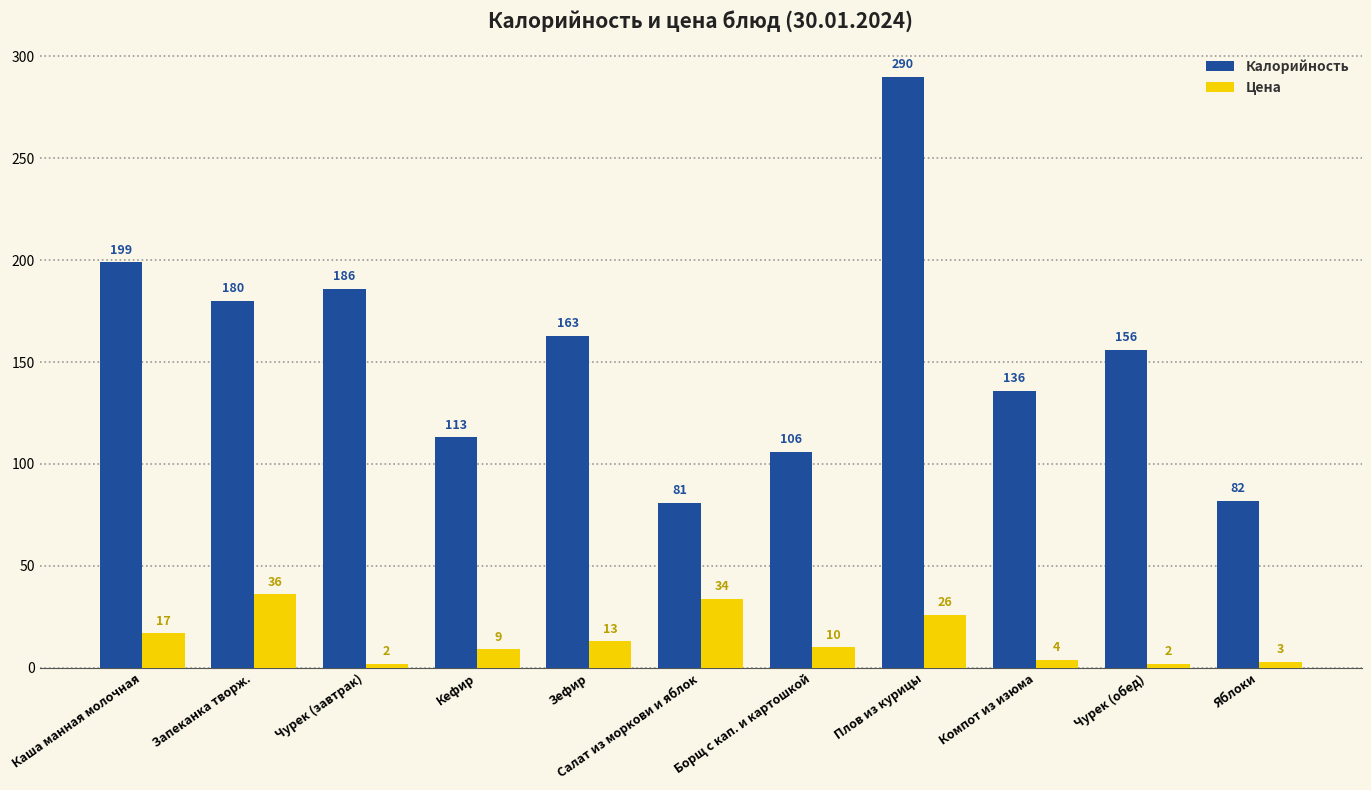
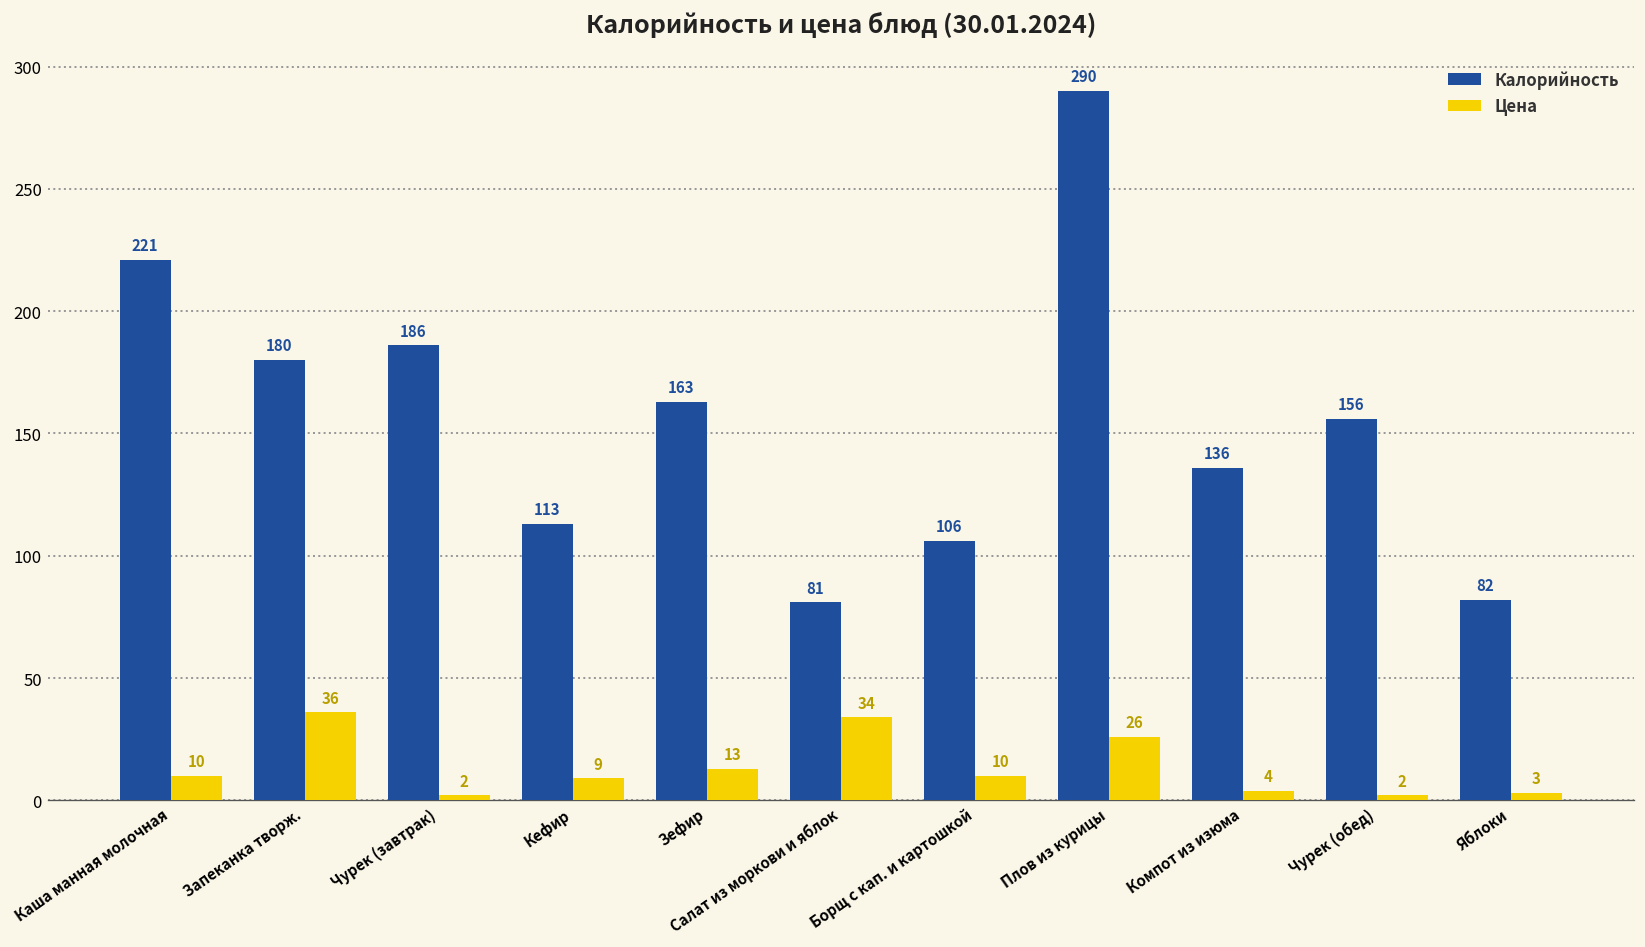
  {
    "Калорийность": {
-     "Каша манная молочная": 199,
+     "Каша манная молочная": 221,
      "Запеканка творж.": 180,
      "Чурек (завтрак)": 186,
      "Кефир": 113,
      "Зефир": 163,
      "Салат из моркови и яблок": 81,
      "Борщ с кап. и картошкой": 106,
      "Плов из курицы": 290,
      "Компот из изюма": 136,
      "Чурек (обед)": 156,
      "Яблоки": 82
    },
    "Цена": {
-     "Каша манная молочная": 17,
+     "Каша манная молочная": 10,
      "Запеканка творж.": 36,
      "Чурек (завтрак)": 2,
      "Кефир": 9,
      "Зефир": 13,
      "Салат из моркови и яблок": 34,
      "Борщ с кап. и картошкой": 10,
      "Плов из курицы": 26,
      "Компот из изюма": 4,
      "Чурек (обед)": 2,
      "Яблоки": 3
    }
  }
